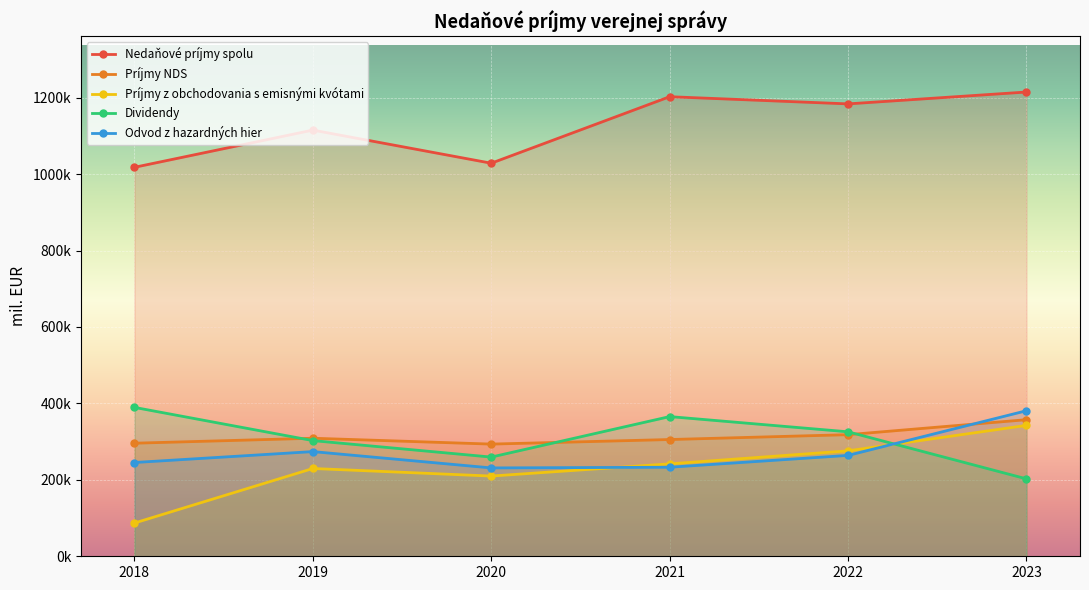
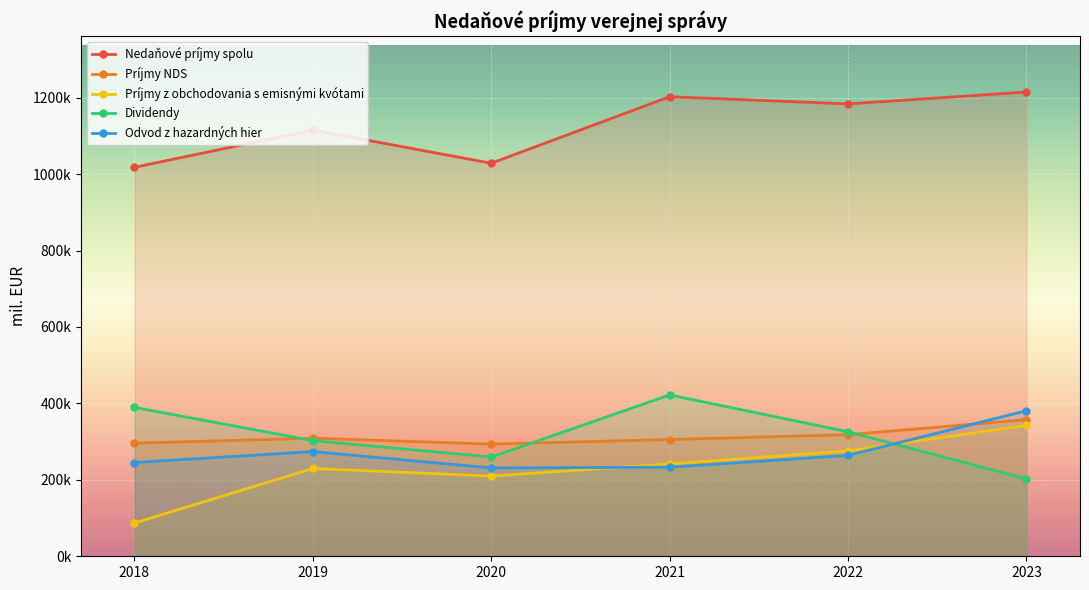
  {
    "Príjmy z obchodovania s emisnými kvótami": {
      "2018": 90000,
      "2019": 230000,
      "2020": 210000,
      "2021": 240000,
      "2022": 280000,
      "2023": 340000
    },
    "Dividendy": {
      "2018": 390000,
      "2020": 260000,
-     "2021": 370000,
+     "2021": 420000,
      "2022": 330000,
      "2023": 200000
    },
    "Odvod z hazardných hier": {
      "2018": 250000,
      "2019": 270000,
      "2020": 230000,
      "2021": 230000,
      "2022": 260000,
      "2023": 380000
    }
  }
